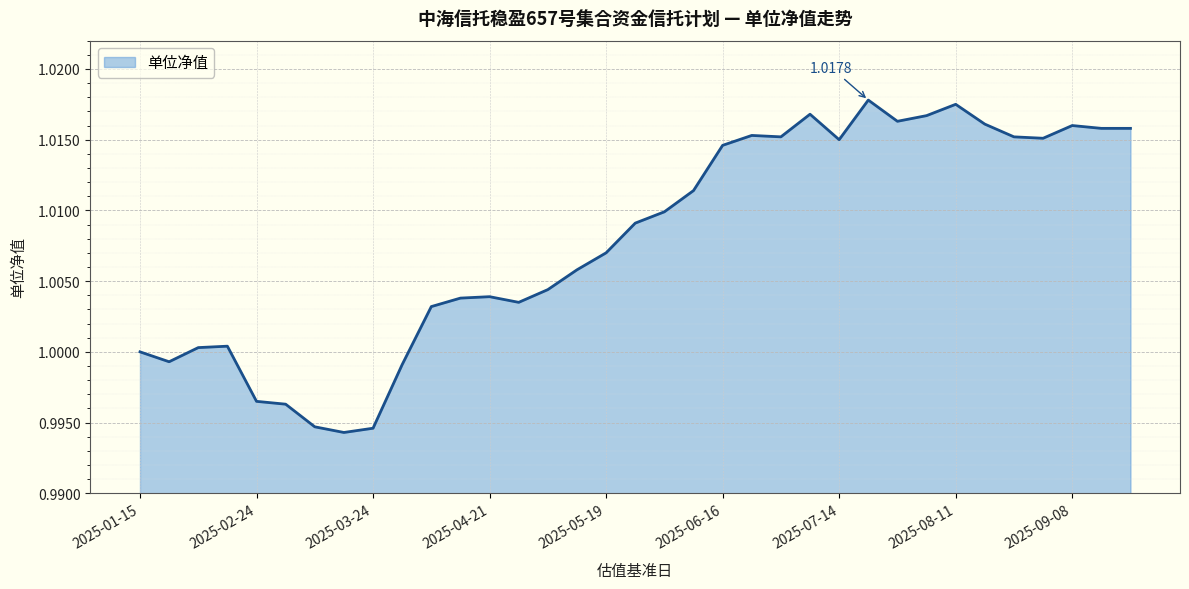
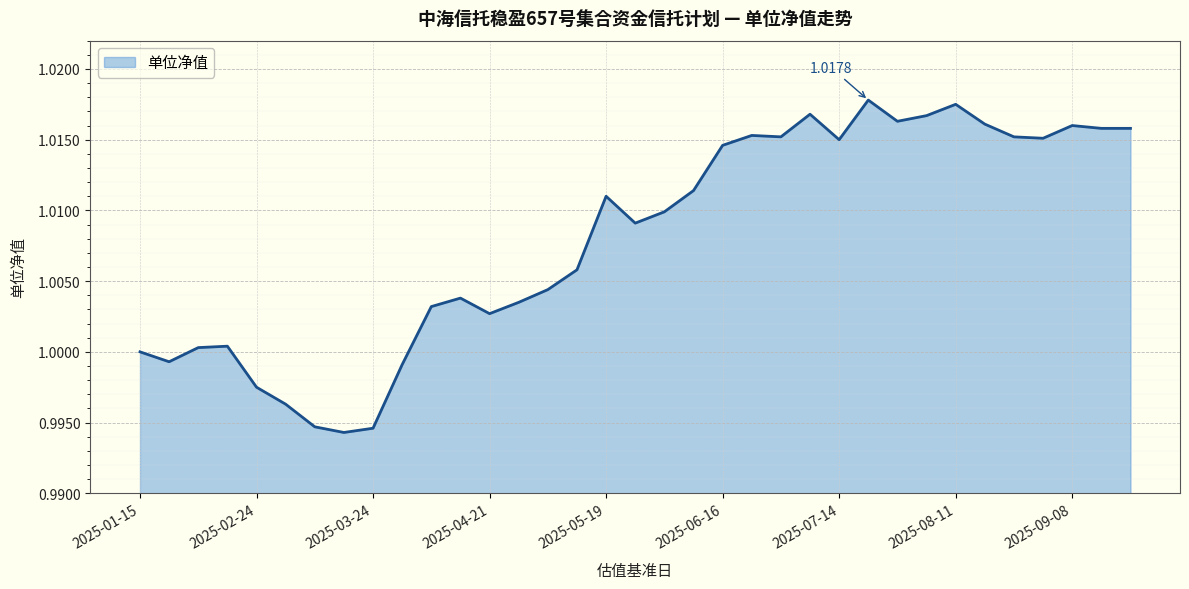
  {
    "2025-01-15": 1.0000,
-   "2025-02-24": 0.9965,
+   "2025-02-24": 0.9975,
    "2025-03-24": 0.9946,
-   "2025-04-21": 1.0039,
-   "2025-05-19": 1.007,
+   "2025-04-21": 1.0027,
+   "2025-05-19": 1.011,
    "2025-06-16": 1.0146,
    "2025-07-14": 1.0150,
    "2025-08-11": 1.0175,
    "2025-09-08": 1.0160
  }
